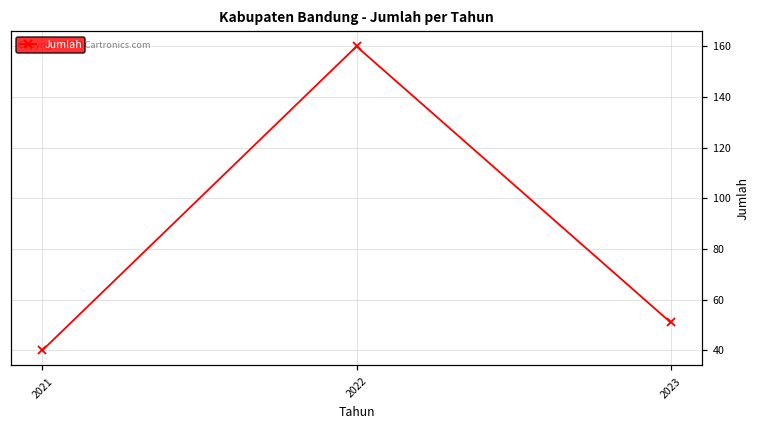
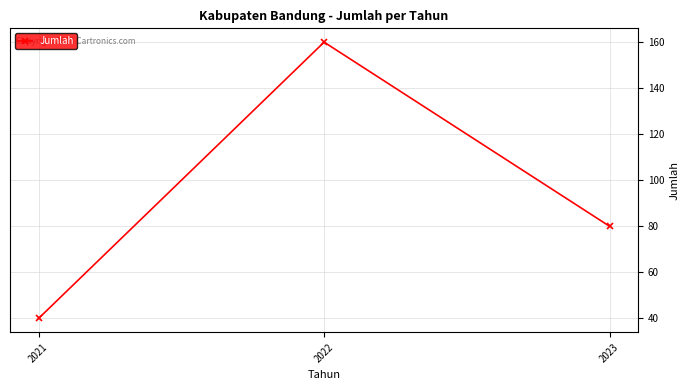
  {
    "2021": 40,
    "2022": 160,
-   "2023": 51
+   "2023": 80
  }
